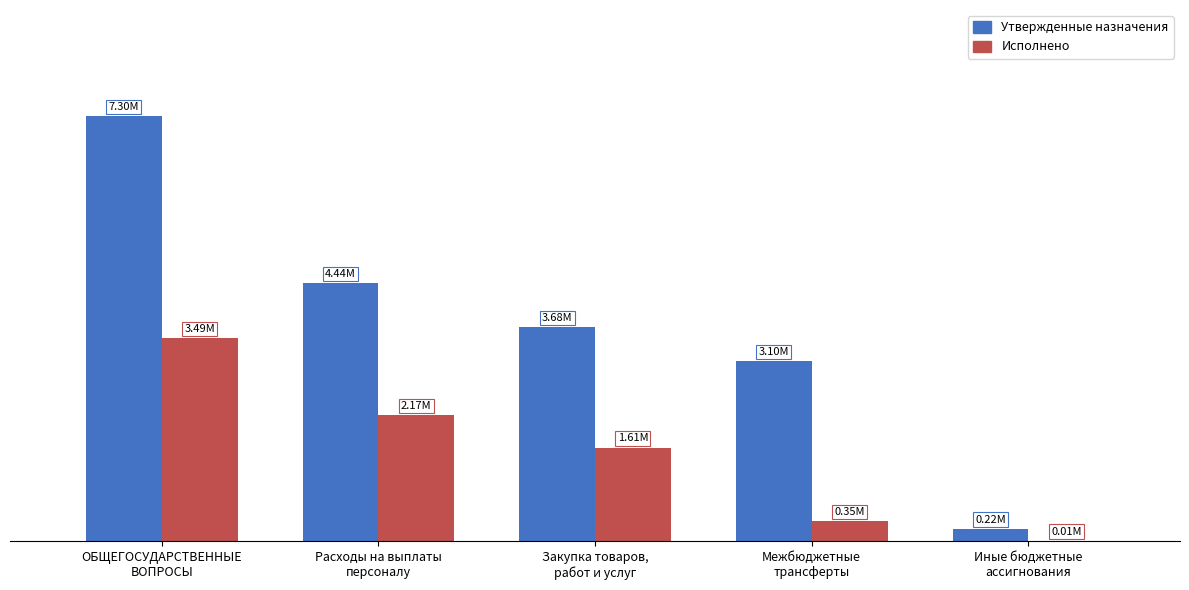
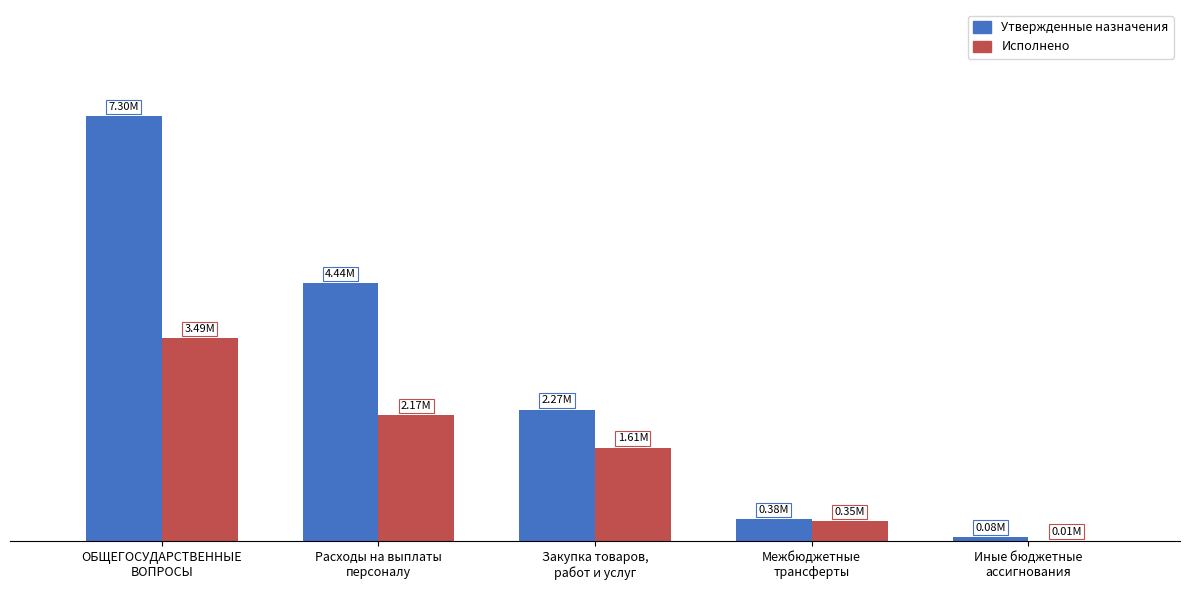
  {
    "Утвержденные назначения": {
-     "Закупка товаров, работ и услуг": "3.68M",
-     "Межбюджетные трансферты": "3.10M",
-     "Иные бюджетные ассигнования": "0.22M"
+     "Закупка товаров, работ и услуг": "2.27M",
+     "Межбюджетные трансферты": "0.38M",
+     "Иные бюджетные ассигнования": "0.08M"
    }
  }
